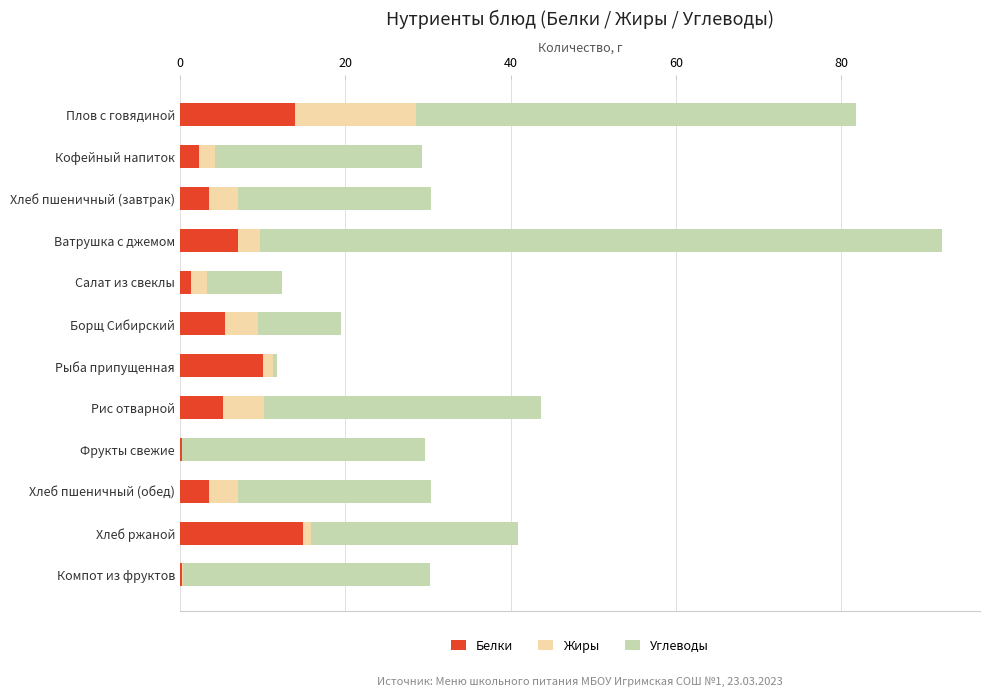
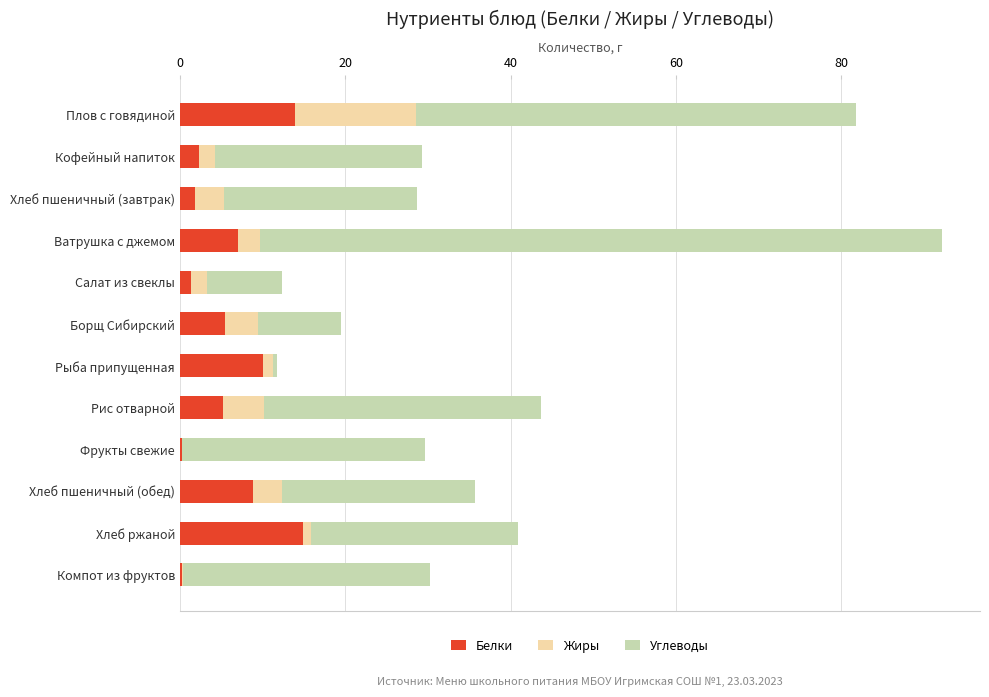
  {
    "Белки": {
      "Плов с говядиной": 14,
      "Кофейный напиток": 2,
-     "Хлеб пшеничный (завтрак)": 4,
+     "Хлеб пшеничный (завтрак)": 2,
      "Ватрушка с джемом": 7,
      "Салат из свеклы": 1,
      "Борщ Сибирский": 5,
      "Рыба припущенная": 10,
      "Рис отварной": 5,
-     "Хлеб пшеничный (обед)": 4,
+     "Хлеб пшеничный (обед)": 9,
      "Хлеб ржаной": 15
    }
  }
